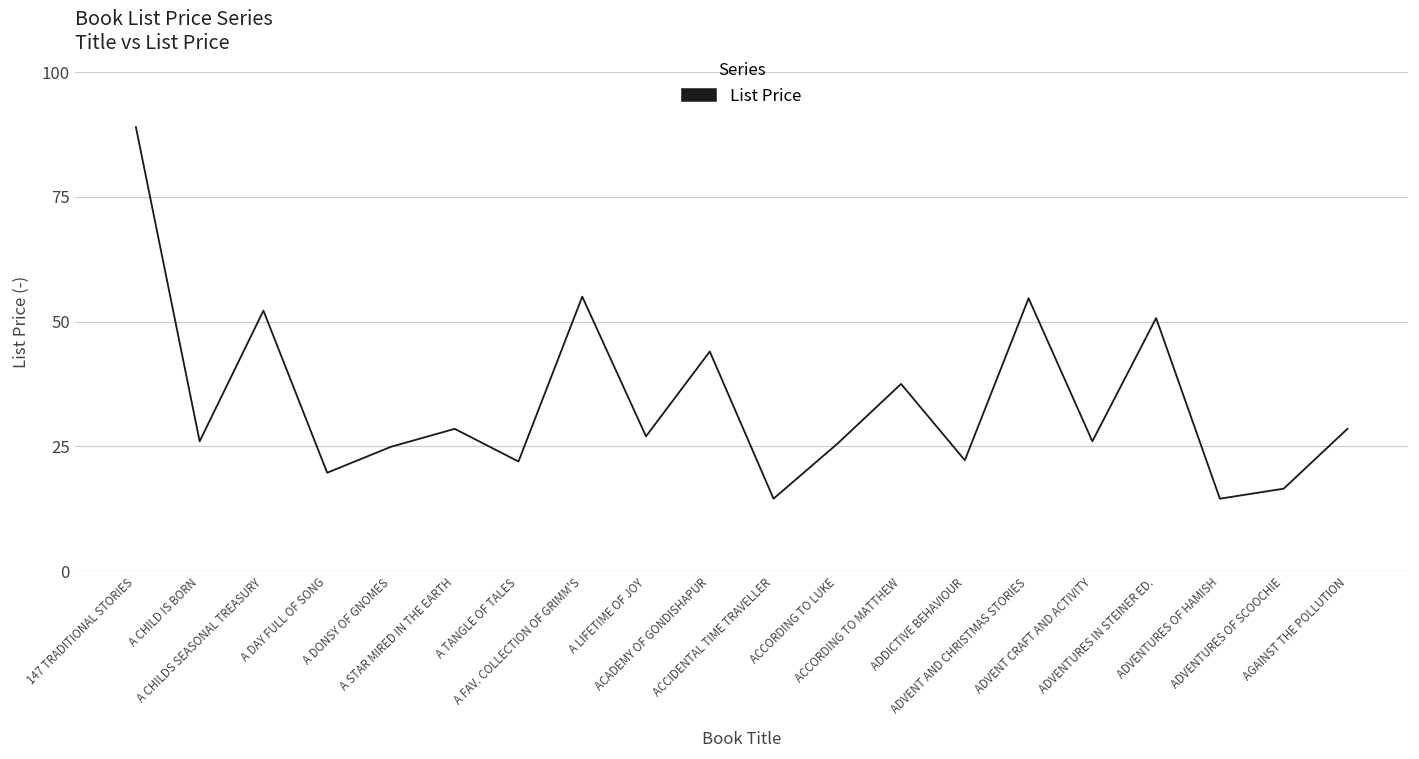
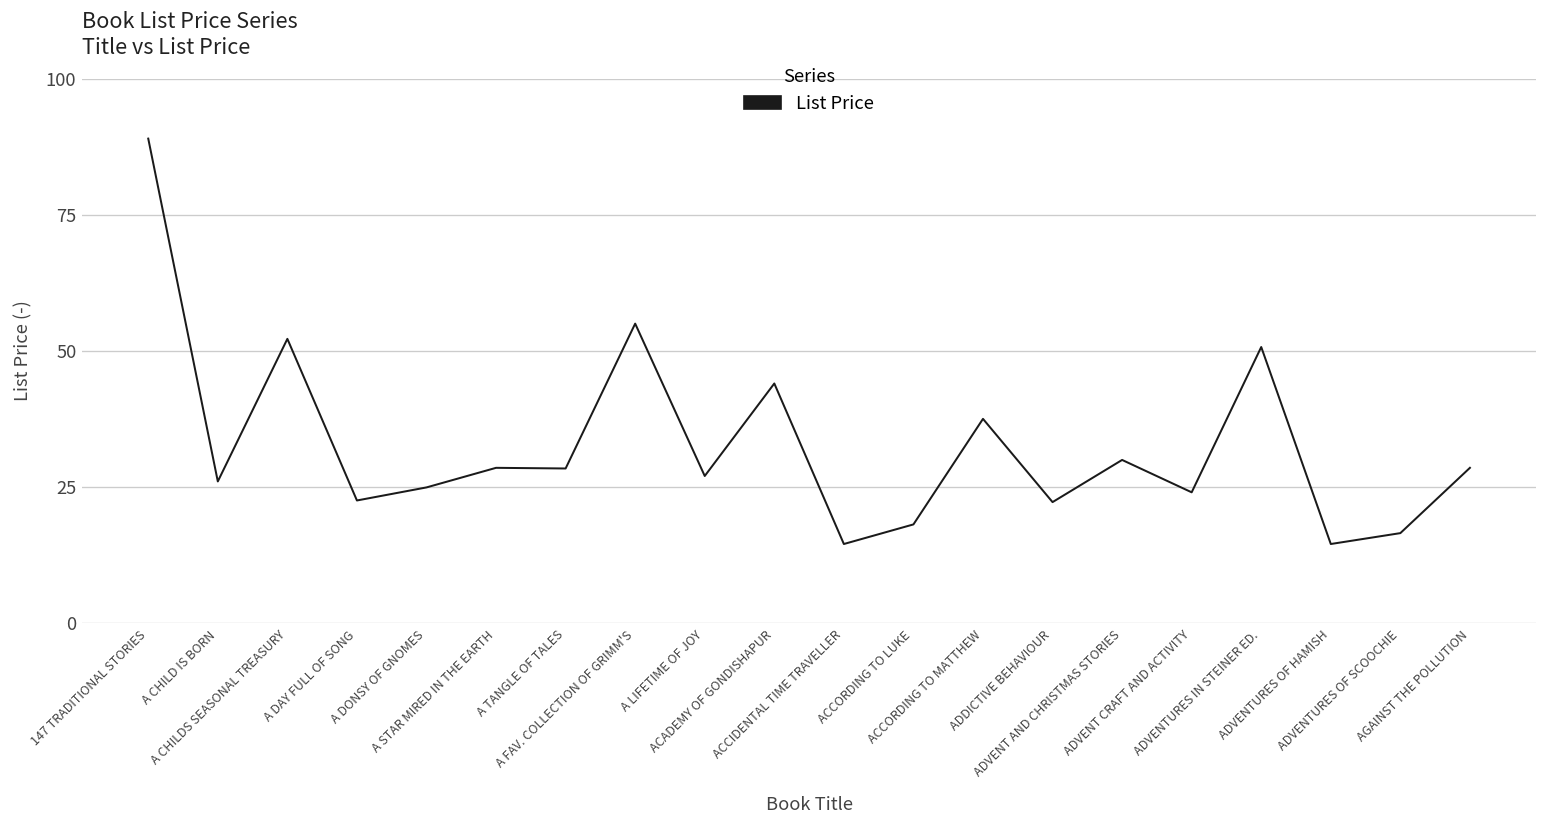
  {
    "147 TRADITIONAL STORIES": 89,
    "A CHILD IS BORN": 26,
    "A CHILDS SEASONAL TREASURY": 52,
-   "A DAY FULL OF SONG": 20,
+   "A DAY FULL OF SONG": 23,
    "A DONSY OF GNOMES": 25,
    "A STAR MIRED IN THE EARTH": 29,
-   "A TANGLE OF TALES": 22,
+   "A TANGLE OF TALES": 28,
    "A FAV. COLLECTION OF GRIMM'S": 55,
    "A LIFETIME OF JOY": 27,
    "ACADEMY OF GONDISHAPUR": 44,
    "ACCIDENTAL TIME TRAVELLER": 15,
-   "ACCORDING TO LUKE": 26,
+   "ACCORDING TO LUKE": 18,
    "ACCORDING TO MATTHEW": 38,
    "ADDICTIVE BEHAVIOUR": 22,
-   "ADVENT AND CHRISTMAS STORIES": 55,
-   "ADVENT CRAFT AND ACTIVITY": 26,
+   "ADVENT AND CHRISTMAS STORIES": 30,
+   "ADVENT CRAFT AND ACTIVITY": 24,
    "ADVENTURES IN STEINER ED.": 51,
    "ADVENTURES OF HAMISH": 15,
    "ADVENTURES OF SCOOCHIE": 17,
    "AGAINST THE POLLUTION": 29
  }
